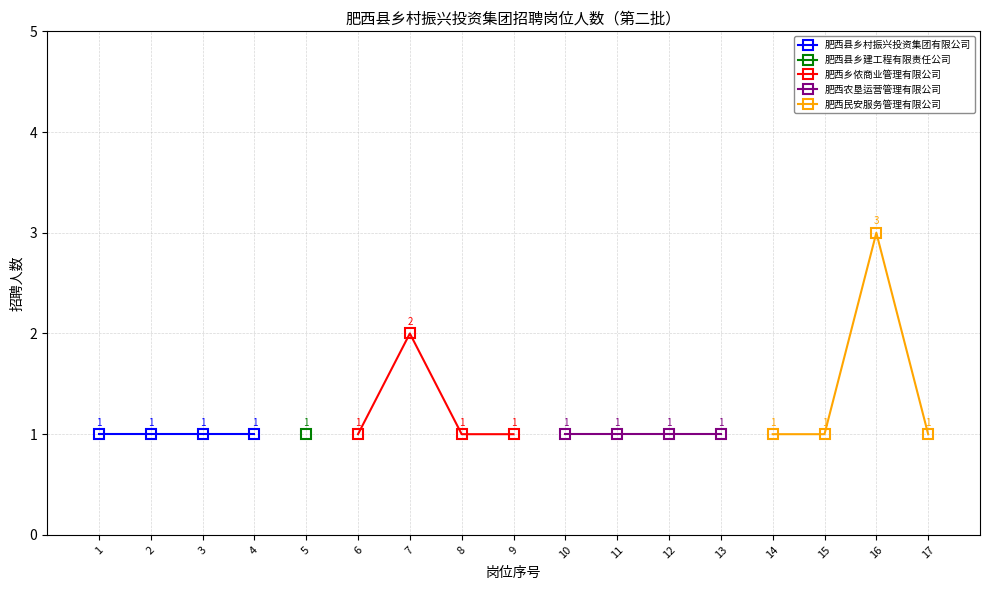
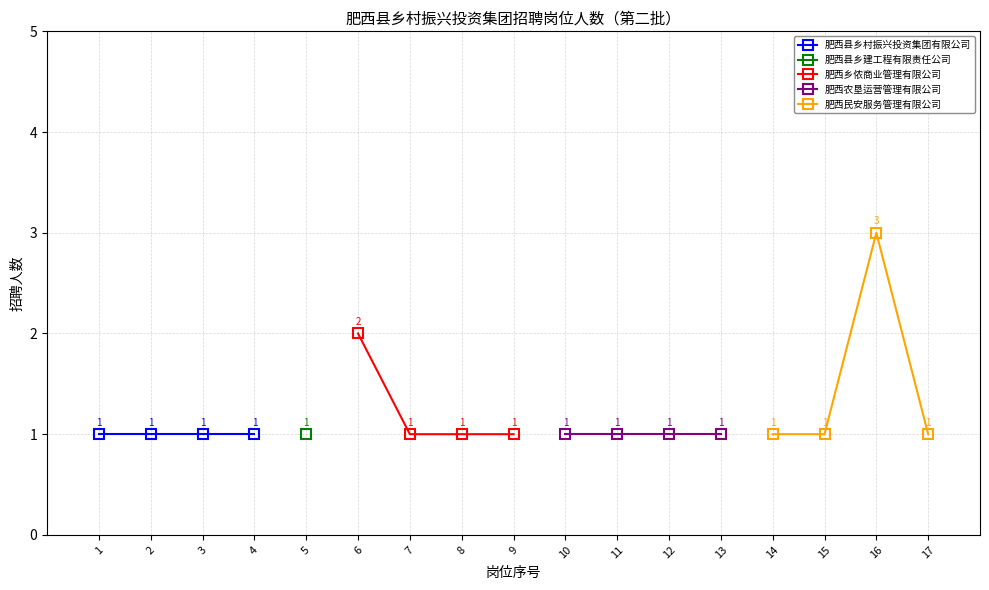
  {
    "肥西县乡村振兴投资集团有限公司": {
      "1": 1,
      "2": 1,
      "3": 1,
      "4": 1
    },
    "肥西县乡建工程有限责任公司": {
      "5": 1
    },
    "肥西乡侬商业管理有限公司": {
-     "6": 1,
-     "7": 2,
+     "6": 2,
+     "7": 1,
      "8": 1,
      "9": 1
    },
    "肥西农垦运营管理有限公司": {
      "10": 1,
      "11": 1,
      "12": 1,
      "13": 1
    },
    "肥西民安服务管理有限公司": {
      "14": 1,
      "15": 1,
      "16": 3,
      "17": 1
    }
  }
